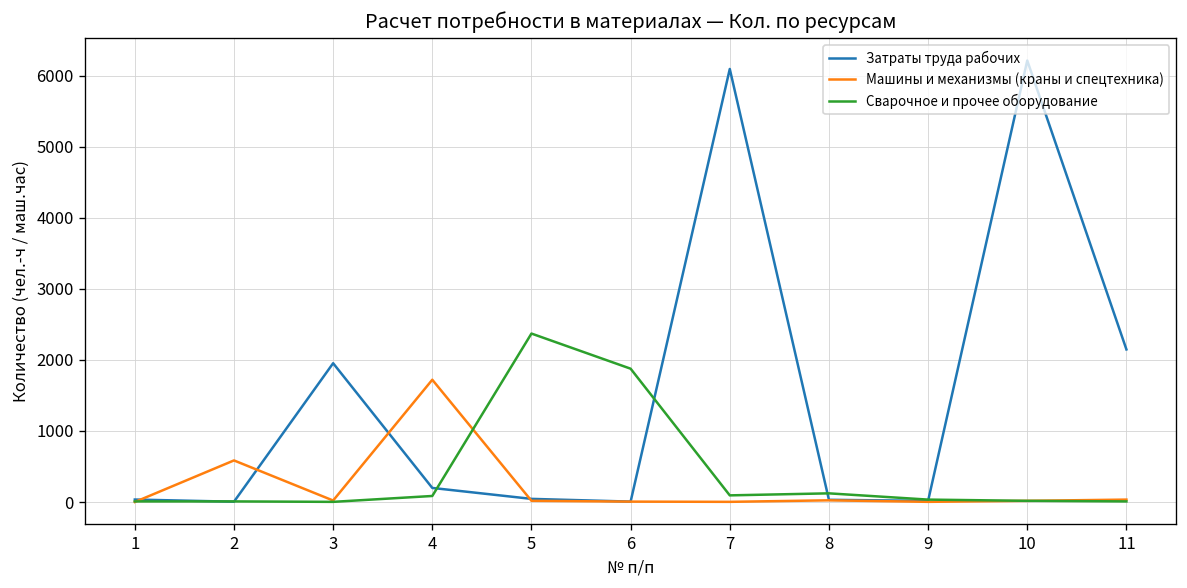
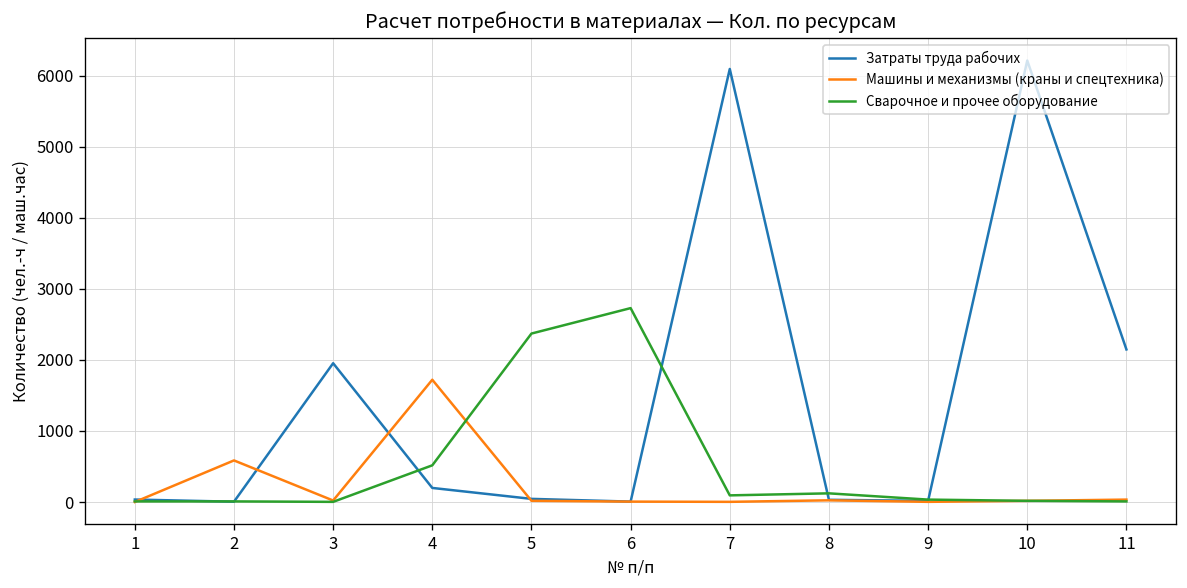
  {
    "Затраты труда рабочих": {
      "3": 2000,
      "4": 200,
      "7": 6100,
      "11": 2100
    },
    "Машины и механизмы (краны и спецтехника)": {
      "2": 600,
      "4": 1700,
      "7": 0
    },
    "Сварочное и прочее оборудование": {
-     "4": 100,
+     "4": 500,
      "5": 2400,
-     "6": 1900,
+     "6": 2700,
      "7": 100,
      "8": 100
    }
  }
